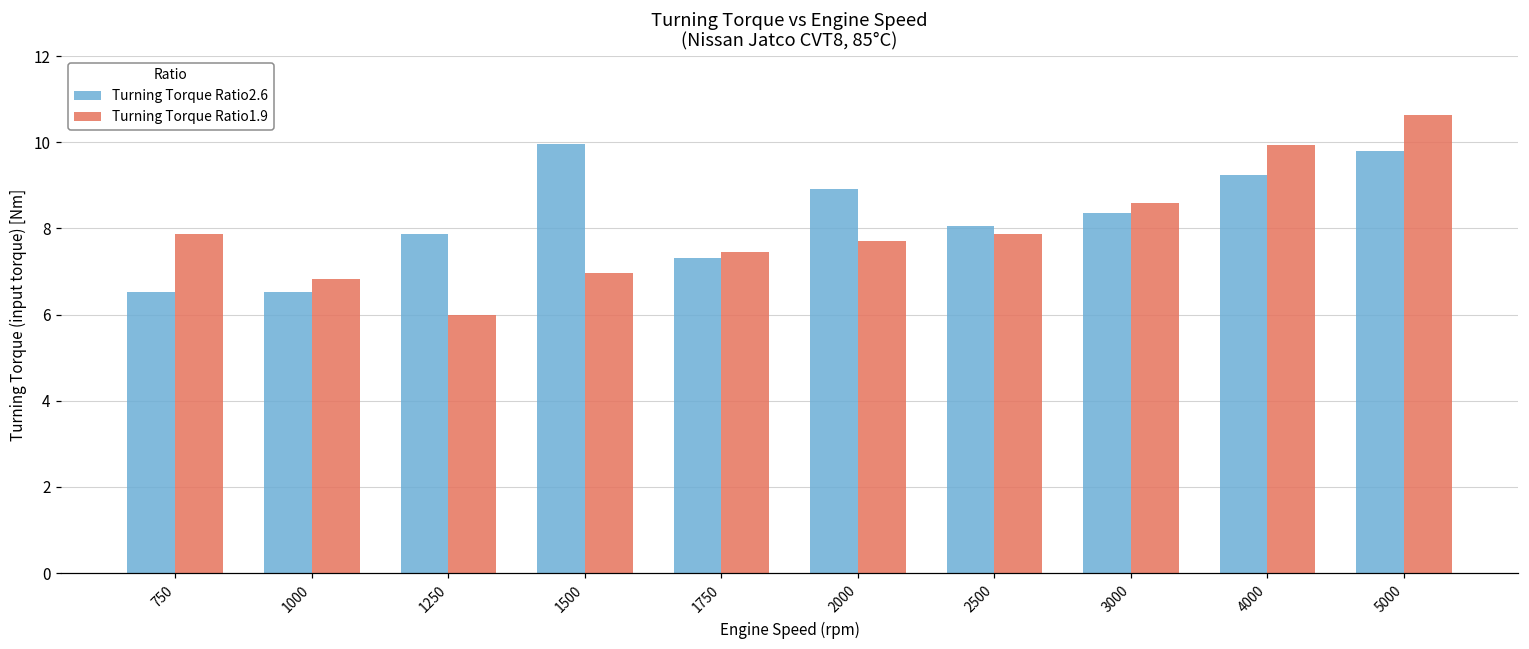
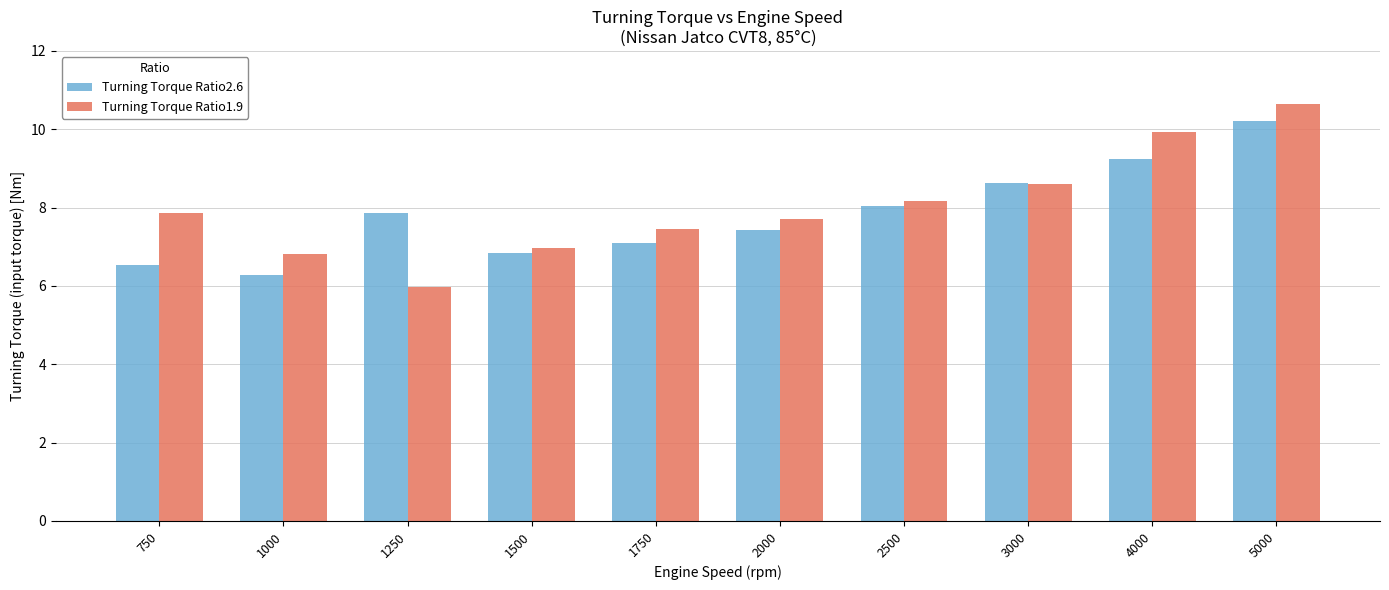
  {
    "Turning Torque Ratio2.6": {
      "750": 6.5,
-     "1000": 6.5,
+     "1000": 6.3,
      "1250": 7.9,
-     "1500": 10.0,
-     "1750": 7.3,
-     "2000": 8.9,
+     "1500": 6.8,
+     "1750": 7.1,
+     "2000": 7.4,
      "2500": 8.0,
-     "3000": 8.4,
+     "3000": 8.6,
      "4000": 9.2,
-     "5000": 9.8
+     "5000": 10.2
    },
    "Turning Torque Ratio1.9": {
      "750": 7.9,
      "1000": 6.8,
      "1250": 6.0,
      "1500": 7.0,
      "1750": 7.4,
      "2000": 7.7,
-     "2500": 7.9,
+     "2500": 8.2,
      "3000": 8.6,
      "4000": 9.9,
      "5000": 10.6
    }
  }
